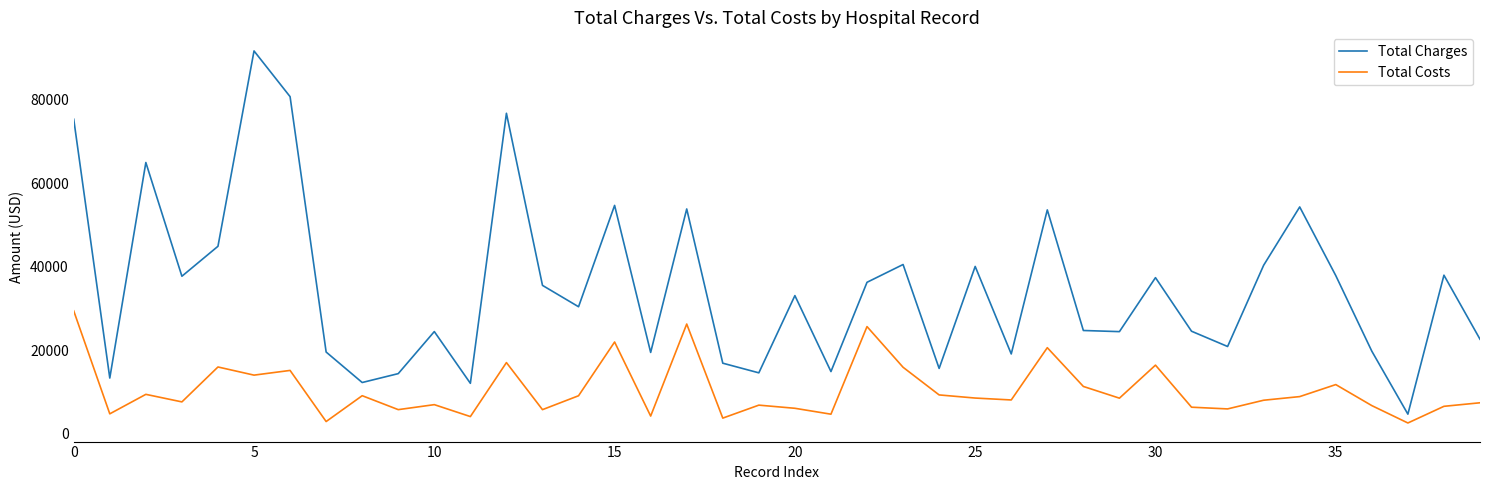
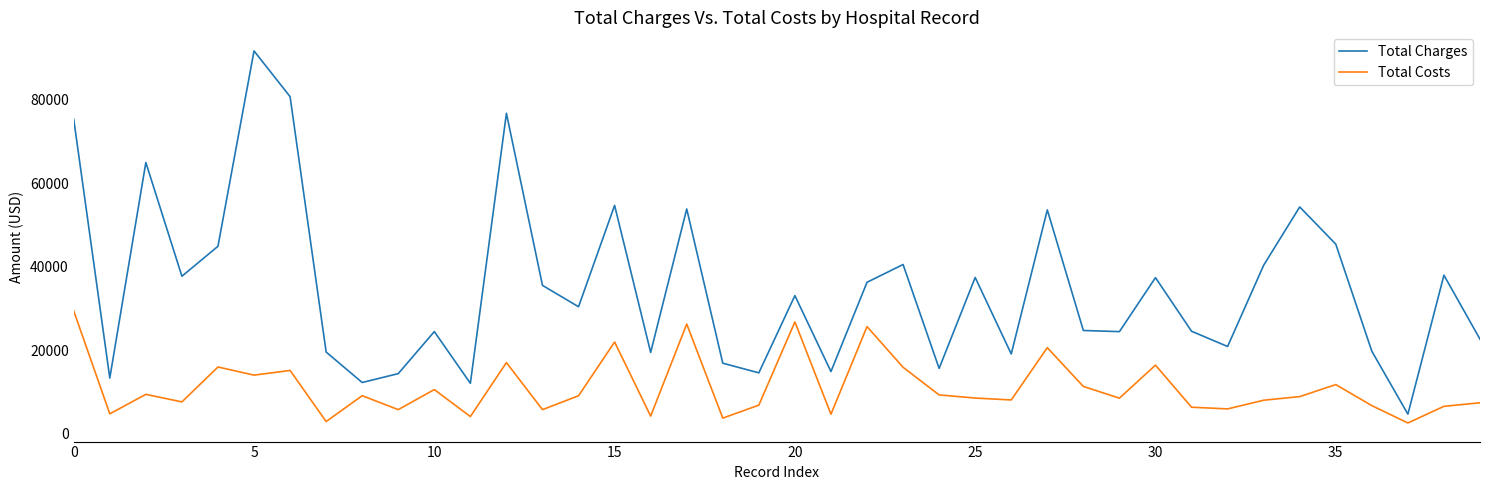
  {
    "Total Charges": {
      "0": 75000,
      "5": 92000,
      "10": 24000,
      "15": 55000,
      "20": 33000,
-     "25": 40000,
+     "25": 37000,
      "30": 37000,
-     "35": 38000
+     "35": 45000
    },
    "Total Costs": {
      "0": 29000,
      "5": 14000,
-     "10": 7000,
+     "10": 11000,
      "15": 22000,
-     "20": 6000,
+     "20": 27000,
      "25": 9000,
      "30": 16000,
      "35": 12000
    }
  }
